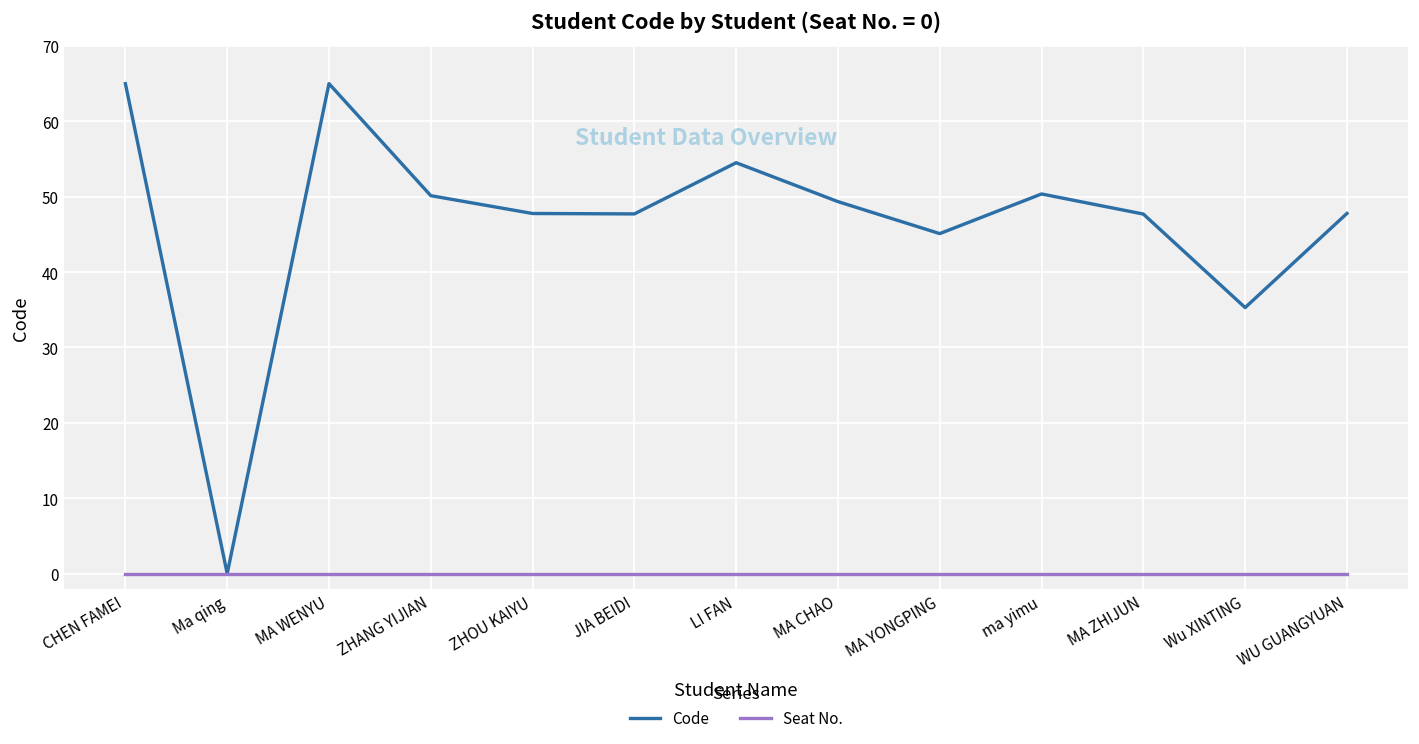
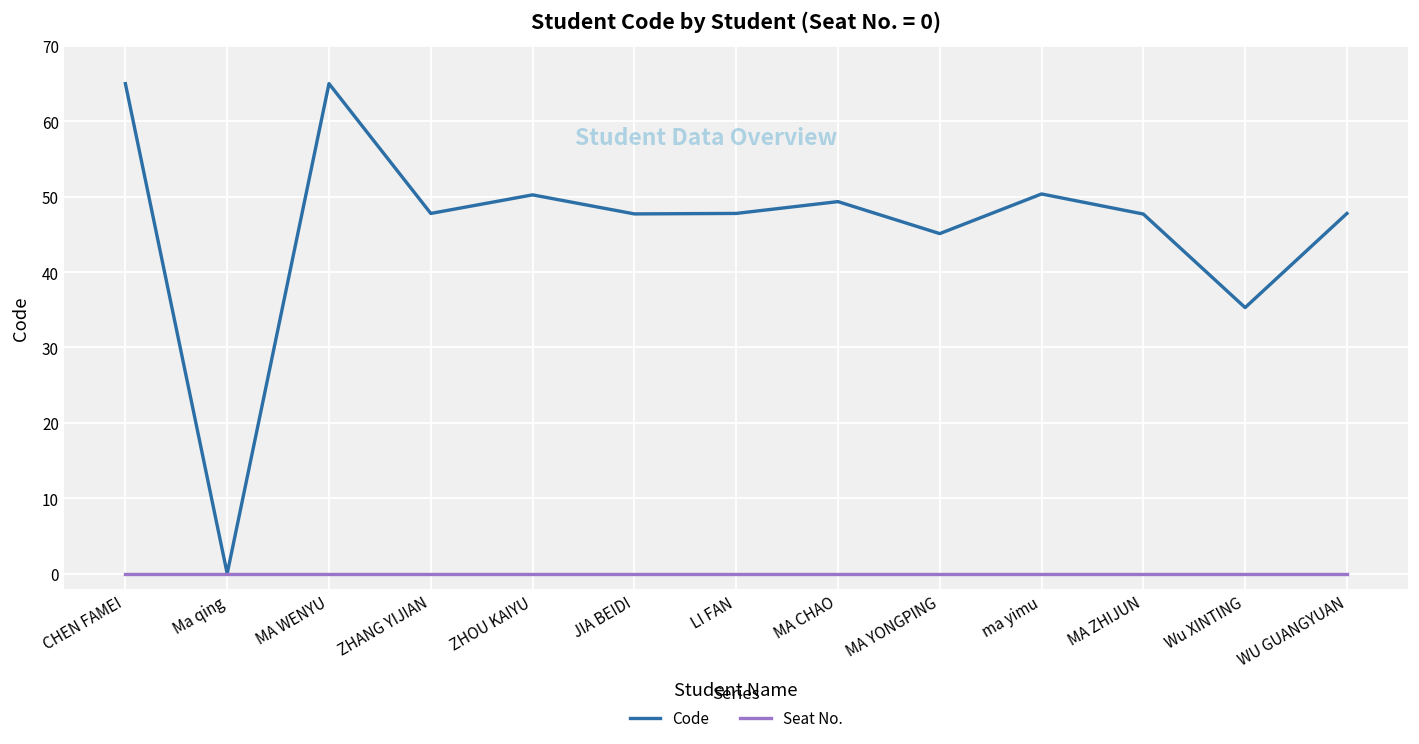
  {
    "Code": {
      "CHEN FAMEI": 65,
      "MA WENYU": 65,
-     "ZHANG YIJIAN": 50,
-     "ZHOU KAIYU": 48,
+     "ZHANG YIJIAN": 48,
+     "ZHOU KAIYU": 50,
      "JIA BEIDI": 48,
-     "LI FAN": 55,
+     "LI FAN": 48,
      "MA CHAO": 49,
      "MA YONGPING": 45,
      "ma yimu": 50,
      "MA ZHIJUN": 48,
      "Wu XINTING": 35,
      "WU GUANGYUAN": 48
    },
    "Seat No.": {
      "CHEN FAMEI": 0,
      "MA WENYU": 0,
      "ZHANG YIJIAN": 0,
      "ZHOU KAIYU": 0,
      "JIA BEIDI": 0,
      "LI FAN": 0,
      "MA CHAO": 0,
      "MA YONGPING": 0,
      "ma yimu": 0,
      "MA ZHIJUN": 0,
      "Wu XINTING": 0,
      "WU GUANGYUAN": 0
    }
  }
